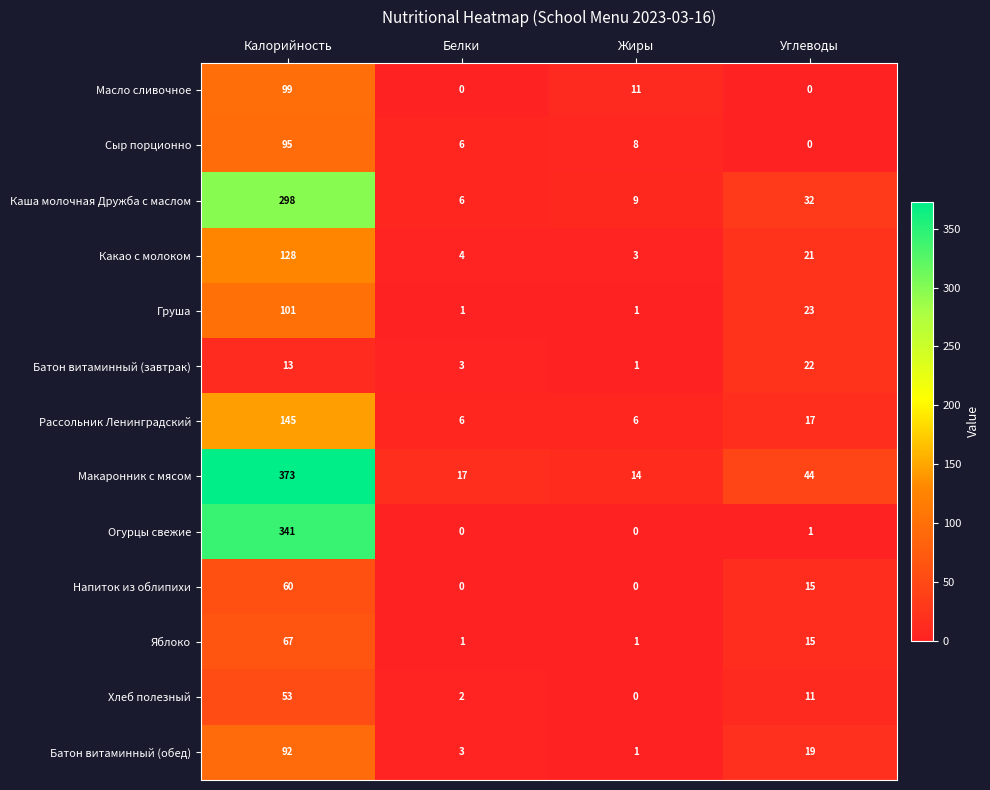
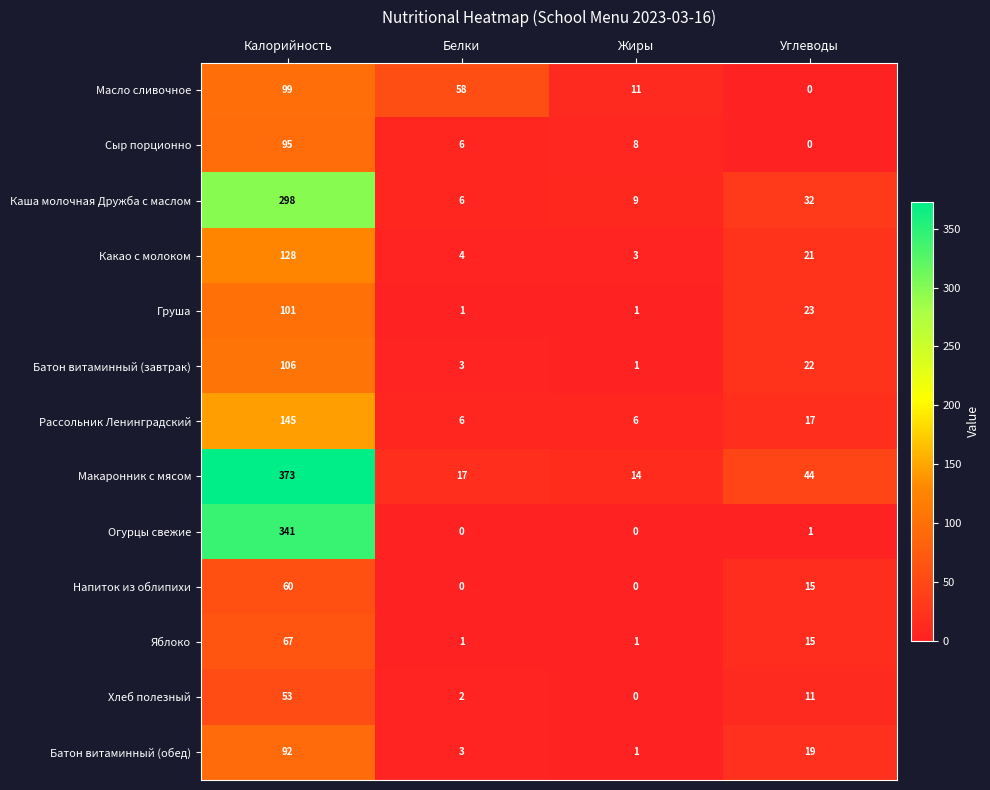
  {
    "Масло сливочное": {
      "Калорийность": 99,
-     "Белки": 0,
+     "Белки": 58,
      "Жиры": 11,
      "Углеводы": 0
    },
    "Сыр порционно": {
      "Калорийность": 95,
      "Белки": 6,
      "Жиры": 8,
      "Углеводы": 0
    },
    "Каша молочная Дружба с маслом": {
      "Калорийность": 298,
      "Белки": 6,
      "Жиры": 9,
      "Углеводы": 32
    },
    "Какао с молоком": {
      "Калорийность": 128,
      "Белки": 4,
      "Жиры": 3,
      "Углеводы": 21
    },
    "Груша": {
      "Калорийность": 101,
      "Белки": 1,
      "Жиры": 1,
      "Углеводы": 23
    },
    "Батон витаминный (завтрак)": {
-     "Калорийность": 13,
+     "Калорийность": 106,
      "Белки": 3,
      "Жиры": 1,
      "Углеводы": 22
    },
    "Рассольник Ленинградский": {
      "Калорийность": 145,
      "Белки": 6,
      "Жиры": 6,
      "Углеводы": 17
    },
    "Макаронник с мясом": {
      "Калорийность": 373,
      "Белки": 17,
      "Жиры": 14,
      "Углеводы": 44
    },
    "Огурцы свежие": {
      "Калорийность": 341,
      "Белки": 0,
      "Жиры": 0,
      "Углеводы": 1
    },
    "Напиток из облипихи": {
      "Калорийность": 60,
      "Белки": 0,
      "Жиры": 0,
      "Углеводы": 15
    },
    "Яблоко": {
      "Калорийность": 67,
      "Белки": 1,
      "Жиры": 1,
      "Углеводы": 15
    },
    "Хлеб полезный": {
      "Калорийность": 53,
      "Белки": 2,
      "Жиры": 0,
      "Углеводы": 11
    },
    "Батон витаминный (обед)": {
      "Калорийность": 92,
      "Белки": 3,
      "Жиры": 1,
      "Углеводы": 19
    }
  }
